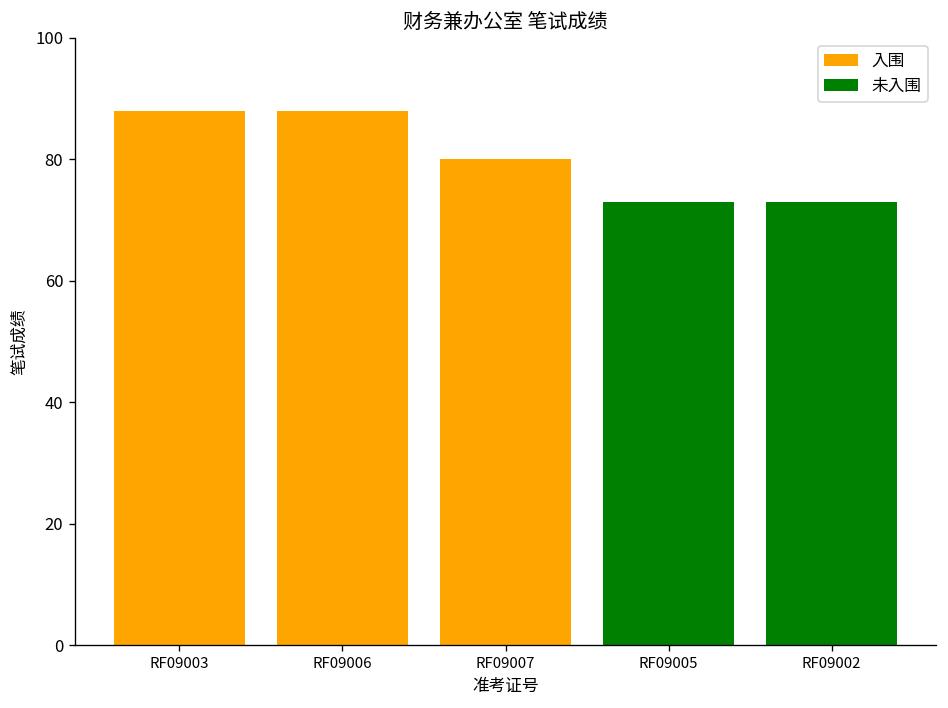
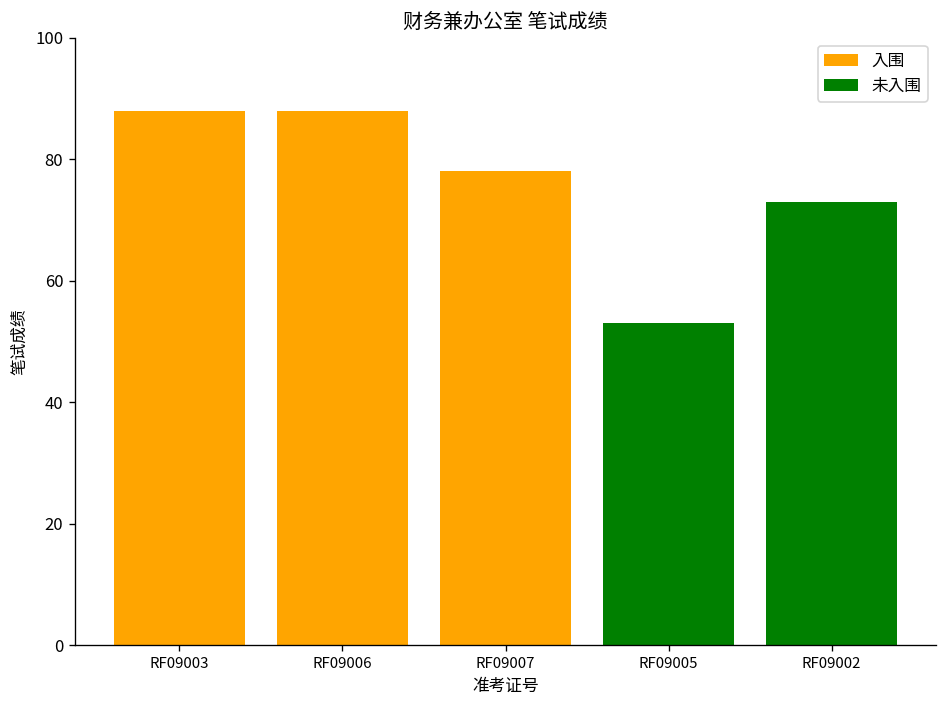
  {
    "入围": {
      "RF09003": 88,
      "RF09006": 88,
-     "RF09007": 80
+     "RF09007": 78
    },
    "未入围": {
-     "RF09005": 73,
+     "RF09005": 53,
      "RF09002": 73
    }
  }
